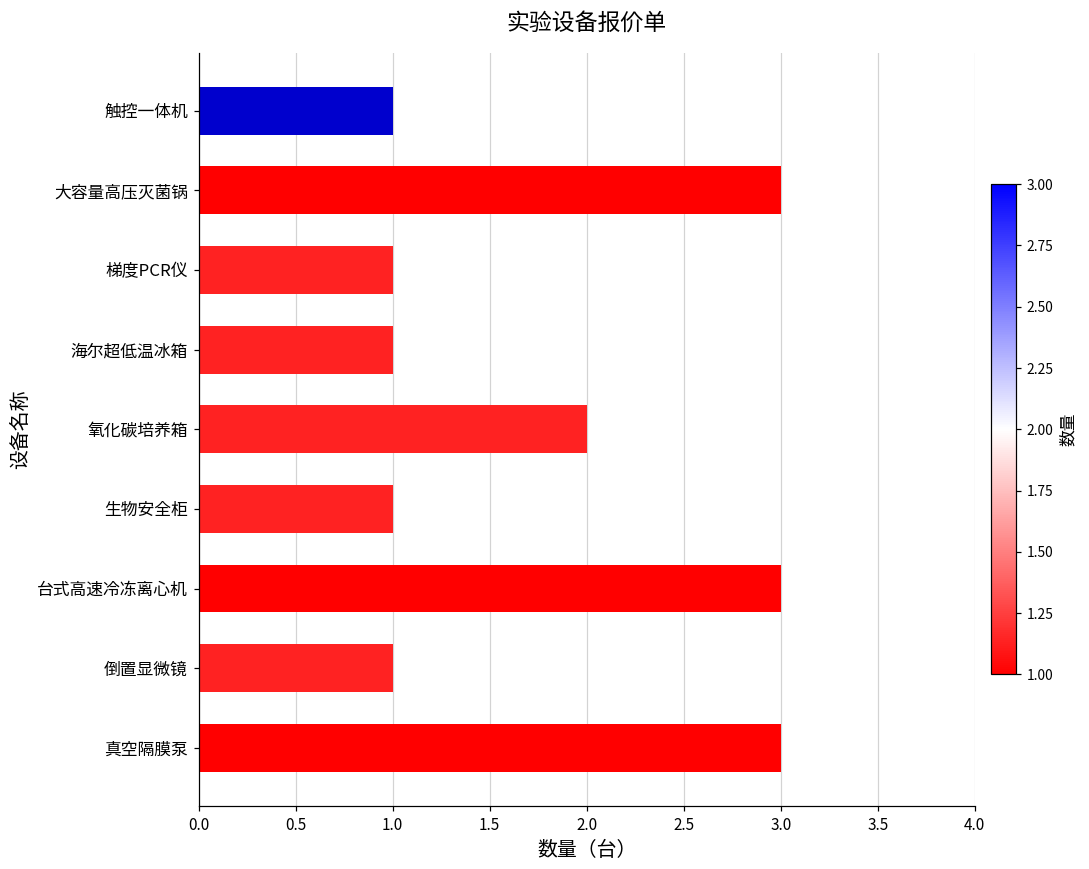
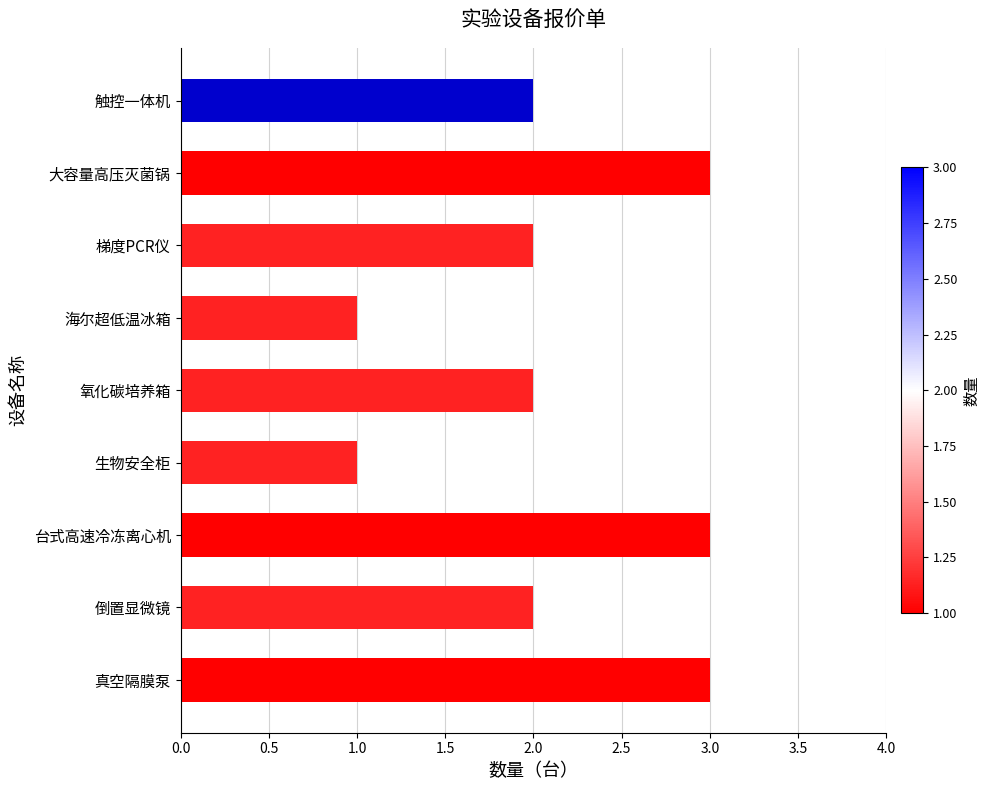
  {
-   "触控一体机": 1,
+   "触控一体机": 2,
    "大容量高压灭菌锅": 3,
-   "梯度PCR仪": 1,
+   "梯度PCR仪": 2,
    "海尔超低温冰箱": 1,
    "氧化碳培养箱": 2,
    "生物安全柜": 1,
    "台式高速冷冻离心机": 3,
-   "倒置显微镜": 1,
+   "倒置显微镜": 2,
    "真空隔膜泵": 3
  }
